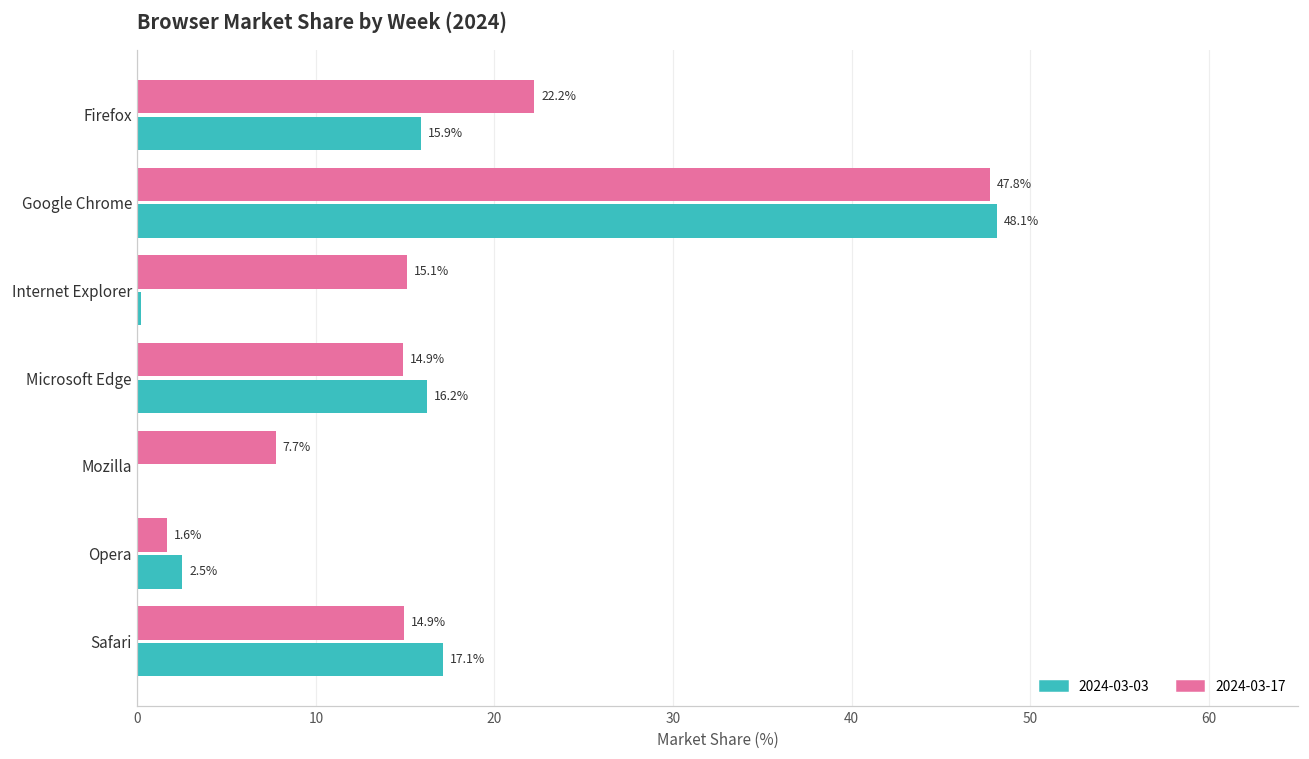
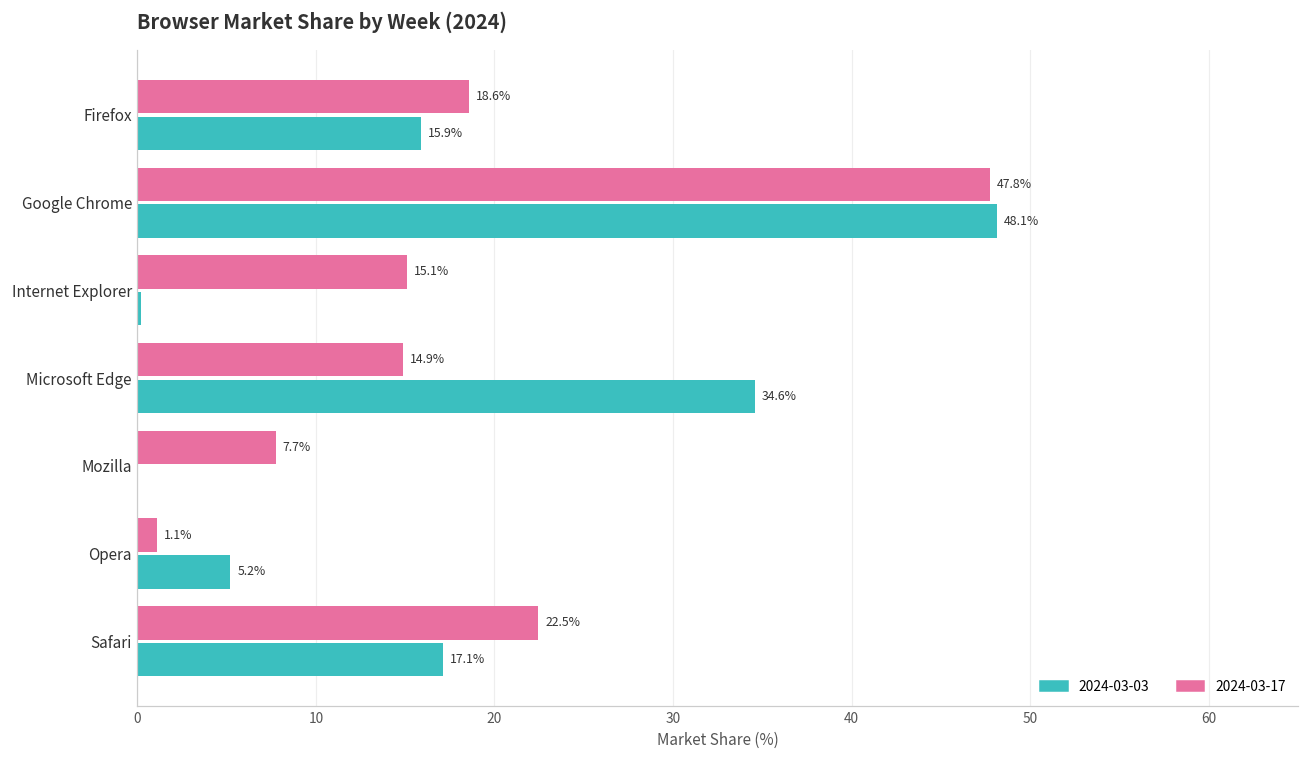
  {
    "2024-03-03": {
      "Firefox": "15.9%",
      "Google Chrome": "48.1%",
-     "Microsoft Edge": "16.2%",
-     "Opera": "2.5%",
+     "Microsoft Edge": "34.6%",
+     "Opera": "5.2%",
      "Safari": "17.1%"
    },
    "2024-03-17": {
-     "Firefox": "22.2%",
+     "Firefox": "18.6%",
      "Google Chrome": "47.8%",
      "Internet Explorer": "15.1%",
      "Microsoft Edge": "14.9%",
      "Mozilla": "7.7%",
-     "Opera": "1.6%",
-     "Safari": "14.9%"
+     "Opera": "1.1%",
+     "Safari": "22.5%"
    }
  }
